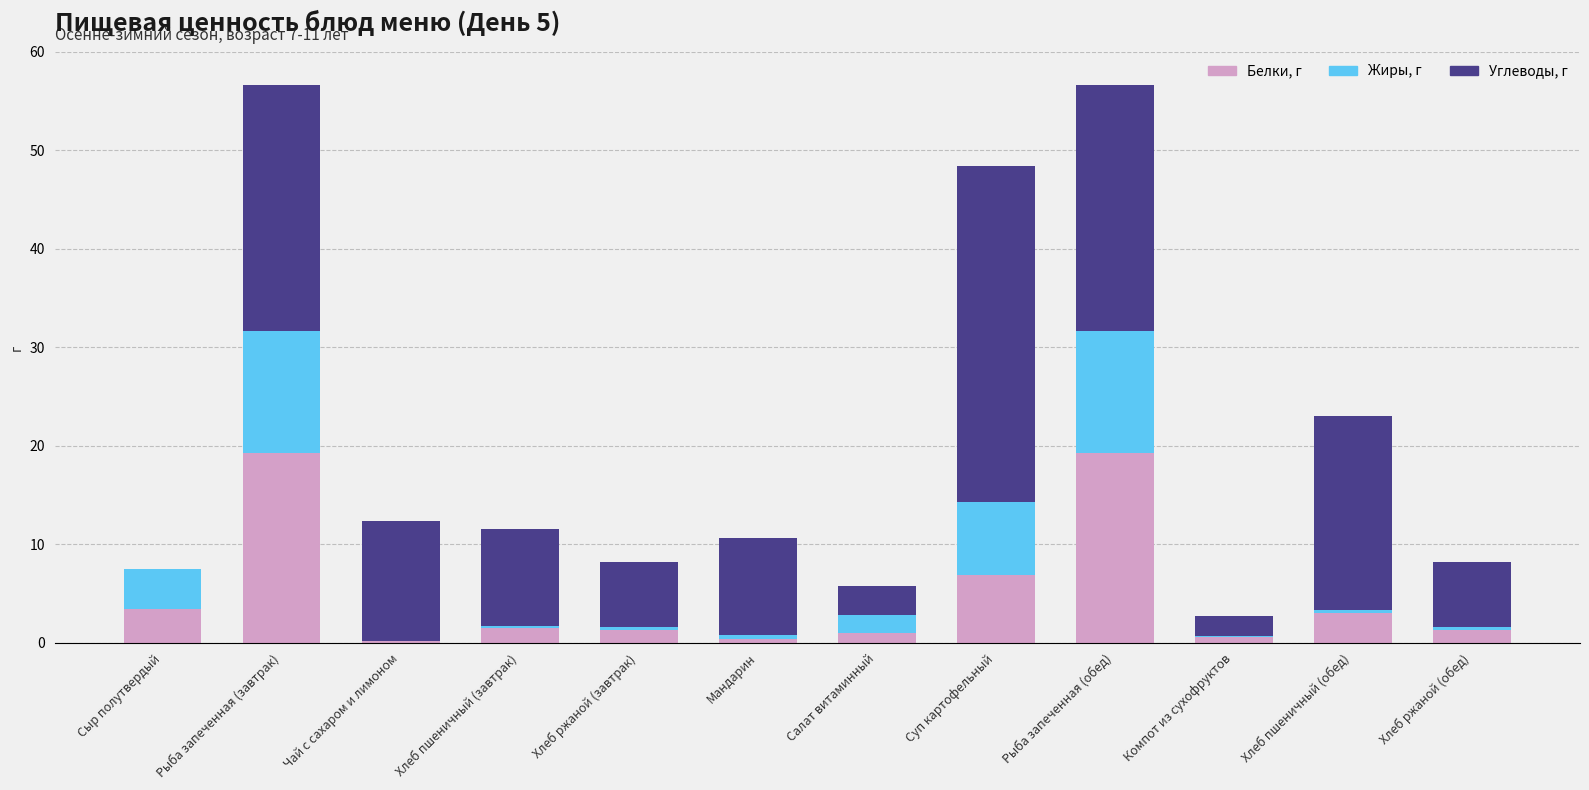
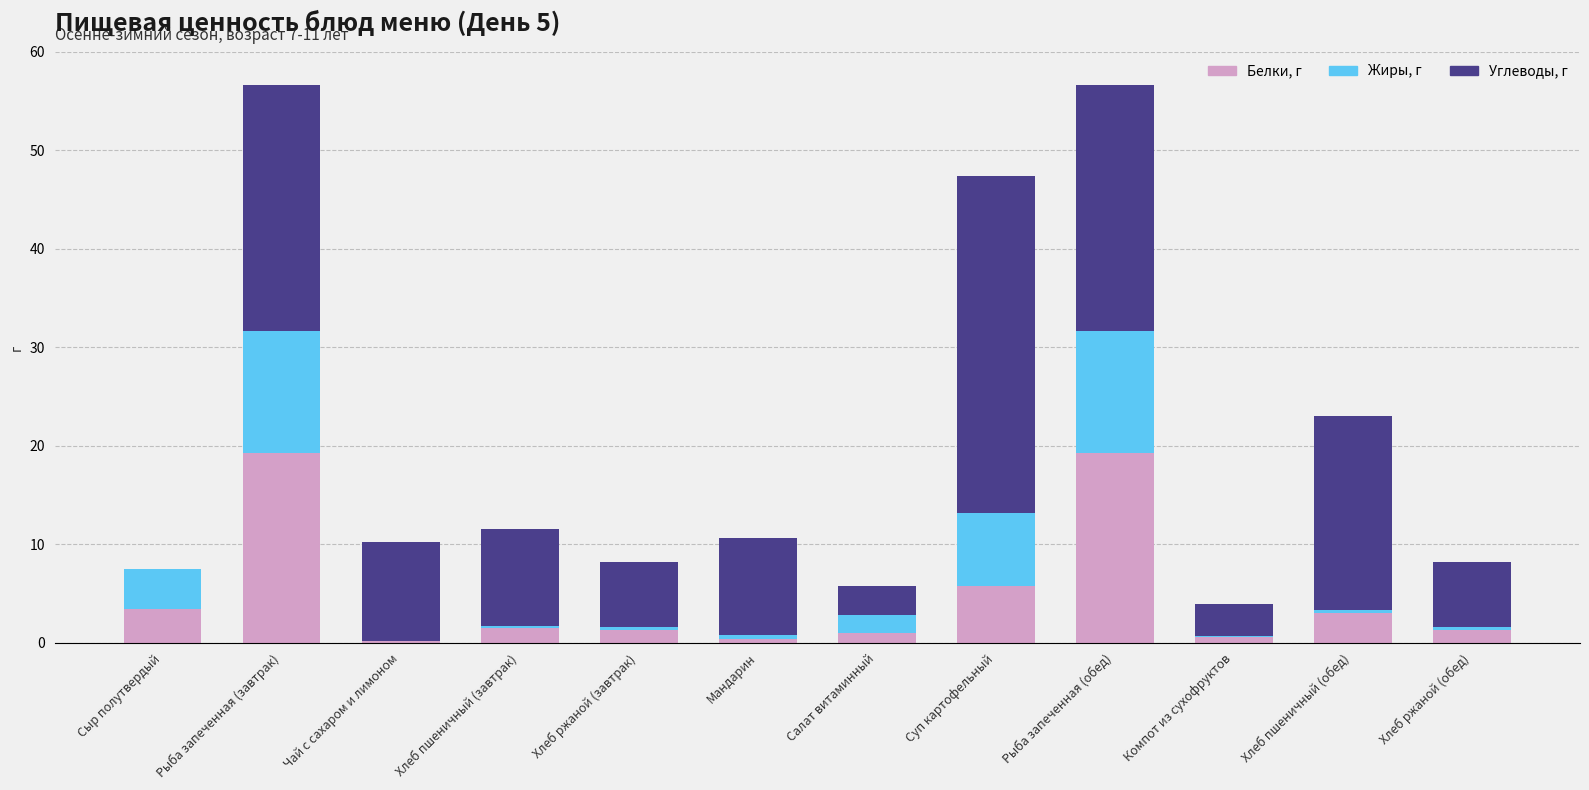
  {
    "Белки, г": {
      "Сыр полутвердый": 3,
      "Рыба запеченная (завтрак)": 19,
      "Хлеб пшеничный (завтрак)": 2,
      "Хлеб ржаной (завтрак)": 1,
      "Мандарин": 0,
      "Салат витаминный": 1,
-     "Суп картофельный": 7,
+     "Суп картофельный": 6,
      "Рыба запеченная (обед)": 19,
      "Компот из сухофруктов": 1,
      "Хлеб пшеничный (обед)": 3,
      "Хлеб ржаной (обед)": 1
    },
    "Жиры, г": {
      "Сыр полутвердый": 4,
      "Рыба запеченная (завтрак)": 12,
      "Мандарин": 0,
      "Салат витаминный": 2,
      "Суп картофельный": 7,
      "Рыба запеченная (обед)": 12,
      "Хлеб пшеничный (обед)": 0
    },
    "Углеводы, г": {
      "Сыр полутвердый": 0,
      "Рыба запеченная (завтрак)": 25,
-     "Чай с сахаром и лимоном": 12,
+     "Чай с сахаром и лимоном": 10,
      "Хлеб пшеничный (завтрак)": 10,
      "Хлеб ржаной (завтрак)": 7,
      "Мандарин": 10,
      "Салат витаминный": 3,
      "Суп картофельный": 34,
      "Рыба запеченная (обед)": 25,
-     "Компот из сухофруктов": 2,
+     "Компот из сухофруктов": 3,
      "Хлеб пшеничный (обед)": 20,
      "Хлеб ржаной (обед)": 7
    }
  }
